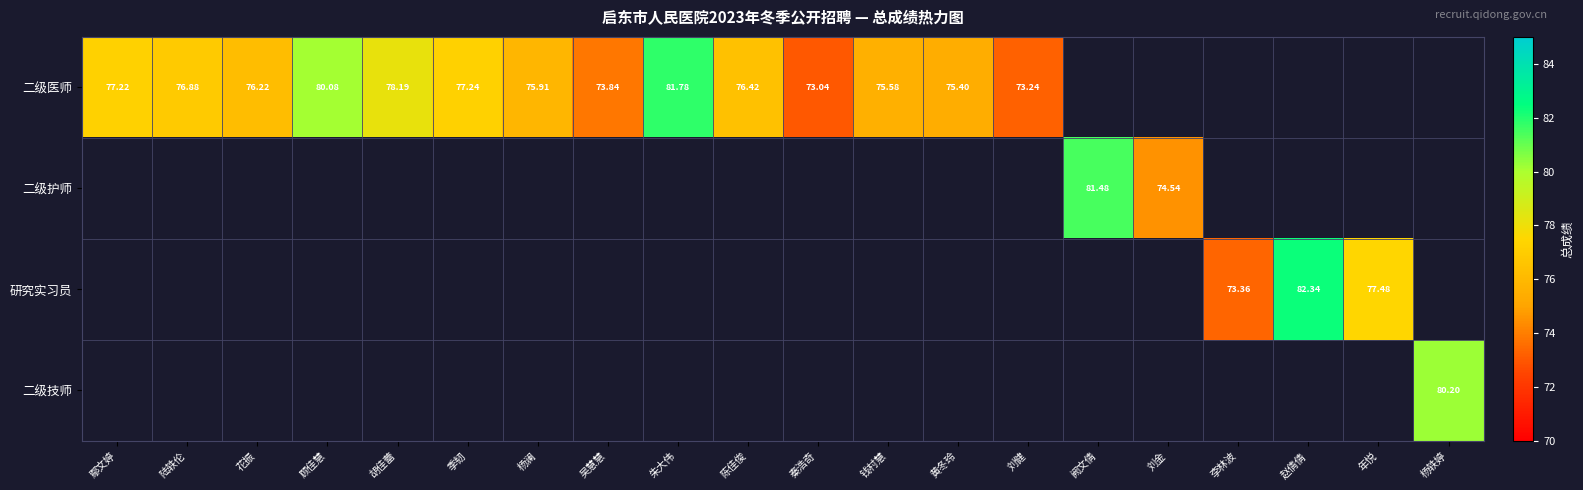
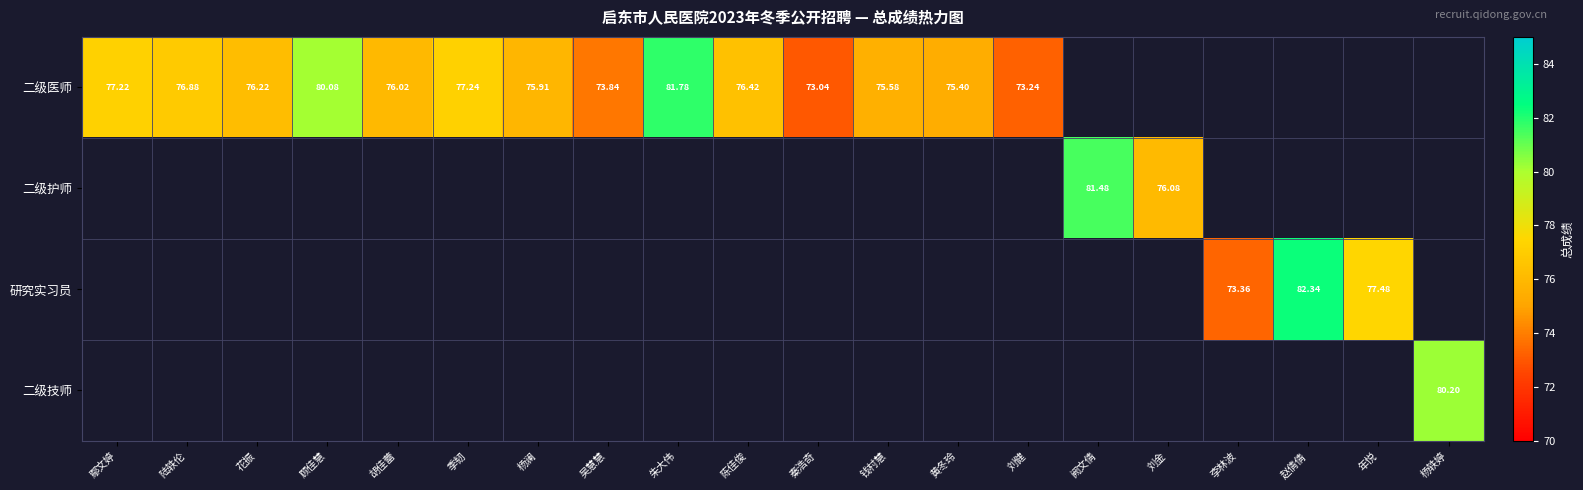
  {
    "二级医师": {
      "鄢文婷": 77.22,
      "陆轶伦": 76.88,
      "花振": 76.22,
      "顾佳慧": 80.08,
-     "胡佳蕾": 78.19,
+     "胡佳蕾": 76.02,
      "季韧": 77.24,
      "杨澜": 75.91,
      "吴慧慧": 73.84,
      "朱大伟": 81.78,
      "陈佳俊": 76.42,
      "秦浩奇": 73.04,
      "钱村慧": 75.58,
      "黄冬玲": 75.40,
      "刘健": 73.24
    },
    "二级护师": {
      "阙文倩": 81.48,
-     "刘金": 74.54
+     "刘金": 76.08
    },
    "研究实习员": {
      "李林波": 73.36,
      "赵倩倩": 82.34,
      "年悦": 77.48
    },
    "二级技师": {
      "杨轶婷": 80.20
    }
  }
